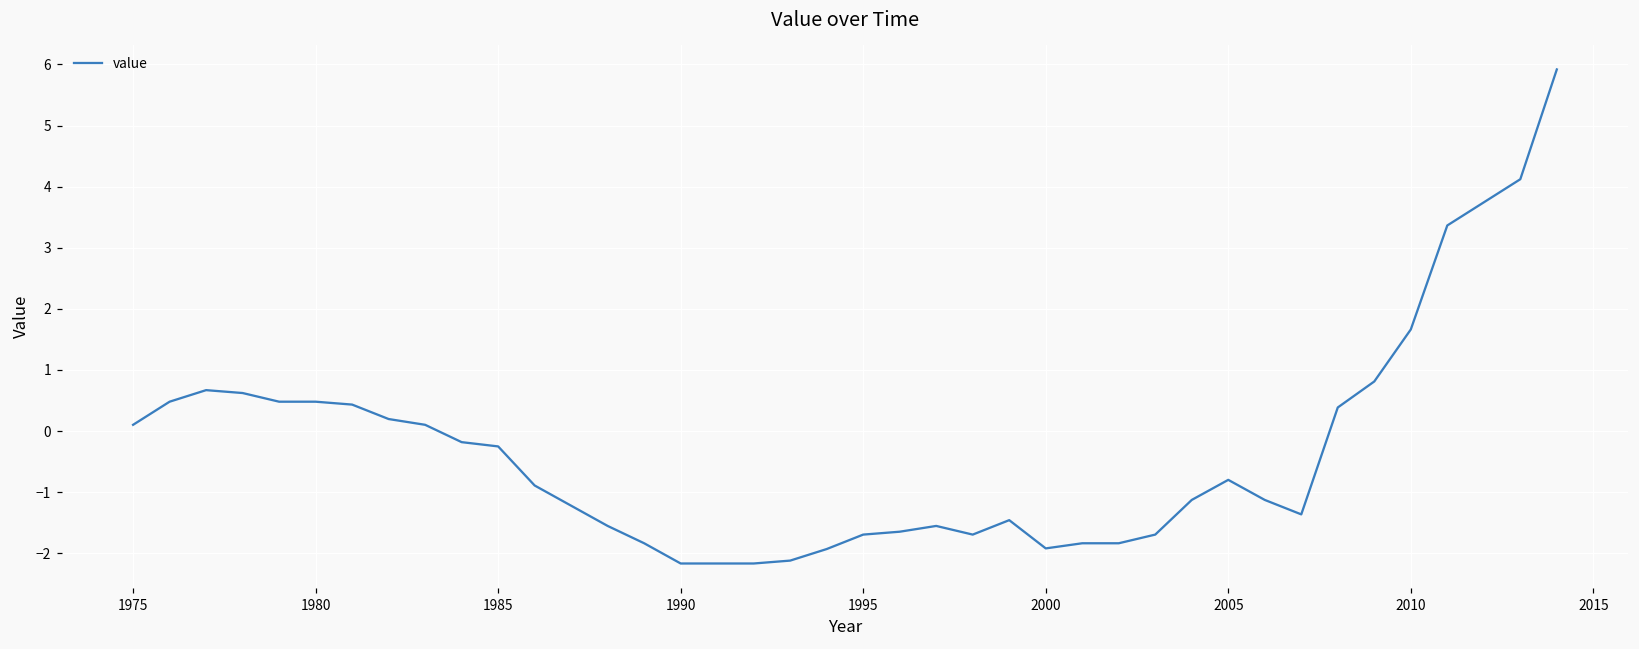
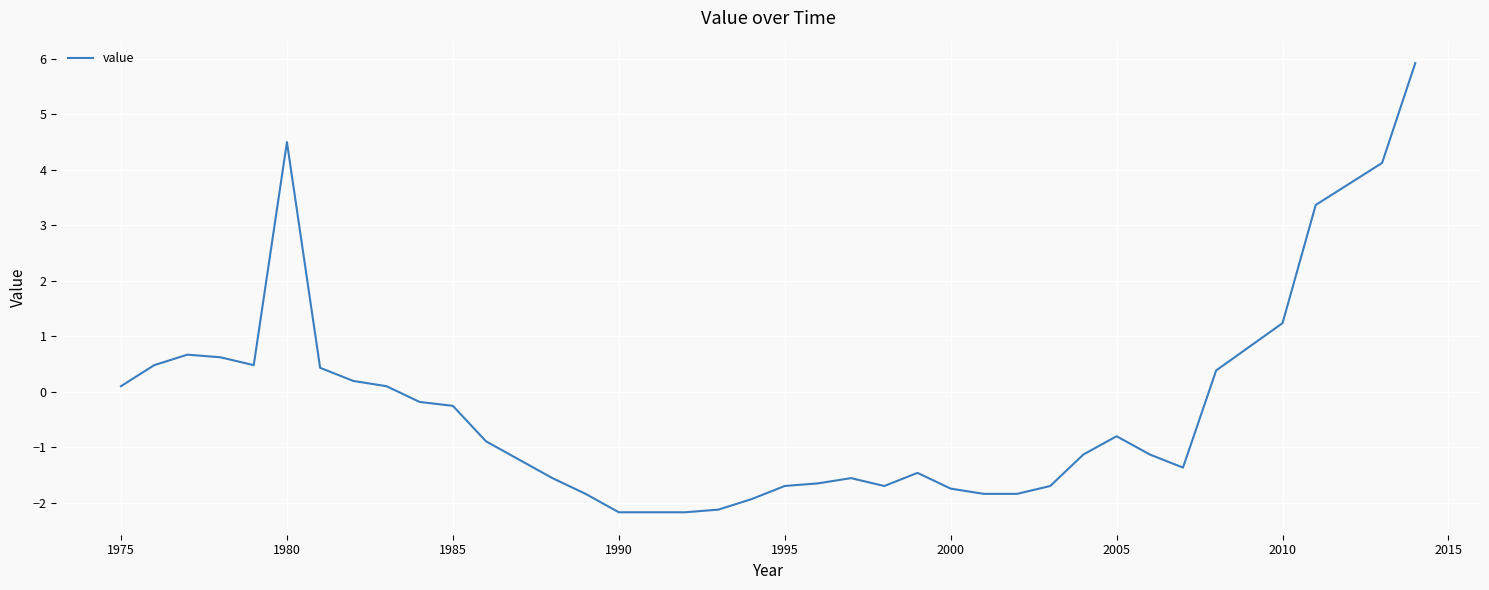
  {
    "1975": 0.1,
-   "1980": 0.5,
+   "1980": 4.5,
    "1985": -0.3,
    "1990": -2.2,
    "1995": -1.7,
-   "2000": -1.9,
+   "2000": -1.7,
    "2005": -0.8,
-   "2010": 1.7
+   "2010": 1.2
  }
